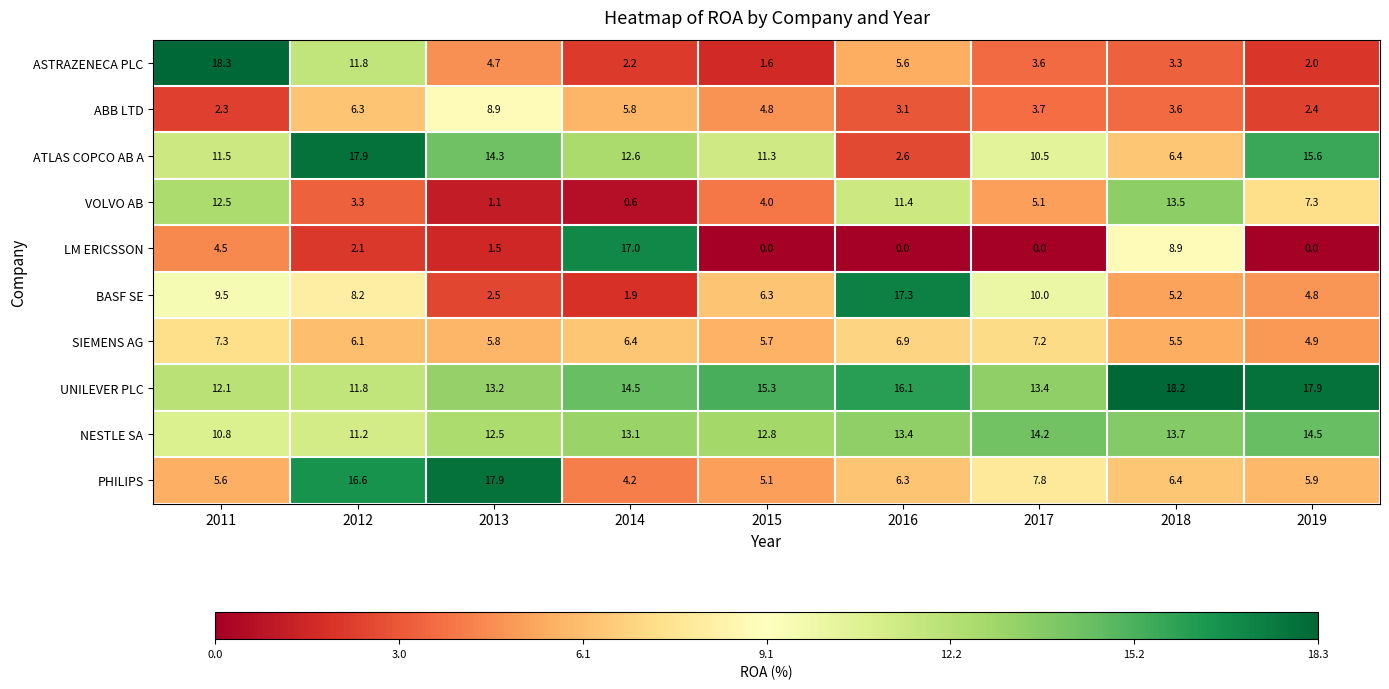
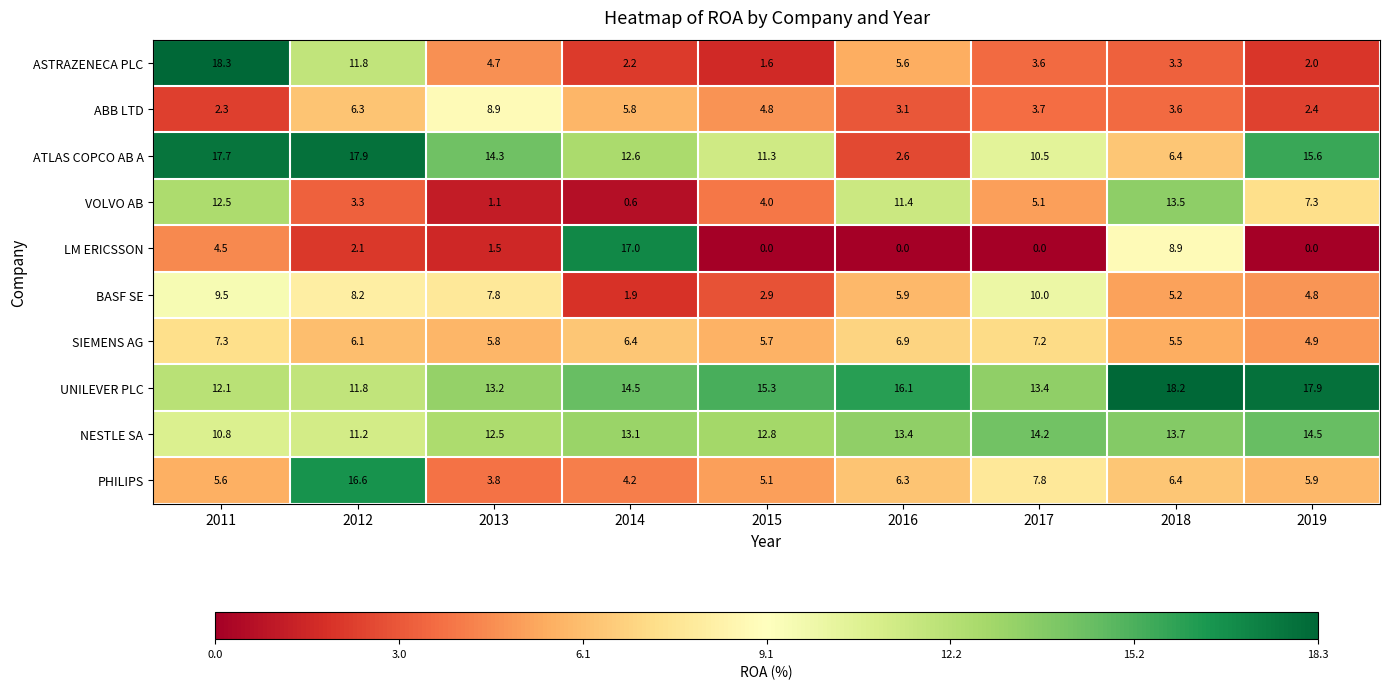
  {
    "ASTRAZENECA PLC": {
      "2011": 18.3,
      "2012": 11.8,
      "2013": 4.7,
      "2014": 2.2,
      "2015": 1.6,
      "2016": 5.6,
      "2017": 3.6,
      "2018": 3.3,
      "2019": 2.0
    },
    "ABB LTD": {
      "2011": 2.3,
      "2012": 6.3,
      "2013": 8.9,
      "2014": 5.8,
      "2015": 4.8,
      "2016": 3.1,
      "2017": 3.7,
      "2018": 3.6,
      "2019": 2.4
    },
    "ATLAS COPCO AB A": {
-     "2011": 11.5,
+     "2011": 17.7,
      "2012": 17.9,
      "2013": 14.3,
      "2014": 12.6,
      "2015": 11.3,
      "2016": 2.6,
      "2017": 10.5,
      "2018": 6.4,
      "2019": 15.6
    },
    "VOLVO AB": {
      "2011": 12.5,
      "2012": 3.3,
      "2013": 1.1,
      "2014": 0.6,
      "2015": 4.0,
      "2016": 11.4,
      "2017": 5.1,
      "2018": 13.5,
      "2019": 7.3
    },
    "LM ERICSSON": {
      "2011": 4.5,
      "2012": 2.1,
      "2013": 1.5,
      "2014": 17.0,
      "2015": 0.0,
      "2016": 0.0,
      "2017": 0.0,
      "2018": 8.9,
      "2019": 0.0
    },
    "BASF SE": {
      "2011": 9.5,
      "2012": 8.2,
-     "2013": 2.5,
+     "2013": 7.8,
      "2014": 1.9,
-     "2015": 6.3,
-     "2016": 17.3,
+     "2015": 2.9,
+     "2016": 5.9,
      "2017": 10.0,
      "2018": 5.2,
      "2019": 4.8
    },
    "SIEMENS AG": {
      "2011": 7.3,
      "2012": 6.1,
      "2013": 5.8,
      "2014": 6.4,
      "2015": 5.7,
      "2016": 6.9,
      "2017": 7.2,
      "2018": 5.5,
      "2019": 4.9
    },
    "UNILEVER PLC": {
      "2011": 12.1,
      "2012": 11.8,
      "2013": 13.2,
      "2014": 14.5,
      "2015": 15.3,
      "2016": 16.1,
      "2017": 13.4,
      "2018": 18.2,
      "2019": 17.9
    },
    "NESTLE SA": {
      "2011": 10.8,
      "2012": 11.2,
      "2013": 12.5,
      "2014": 13.1,
      "2015": 12.8,
      "2016": 13.4,
      "2017": 14.2,
      "2018": 13.7,
      "2019": 14.5
    },
    "PHILIPS": {
      "2011": 5.6,
      "2012": 16.6,
-     "2013": 17.9,
+     "2013": 3.8,
      "2014": 4.2,
      "2015": 5.1,
      "2016": 6.3,
      "2017": 7.8,
      "2018": 6.4,
      "2019": 5.9
    }
  }
